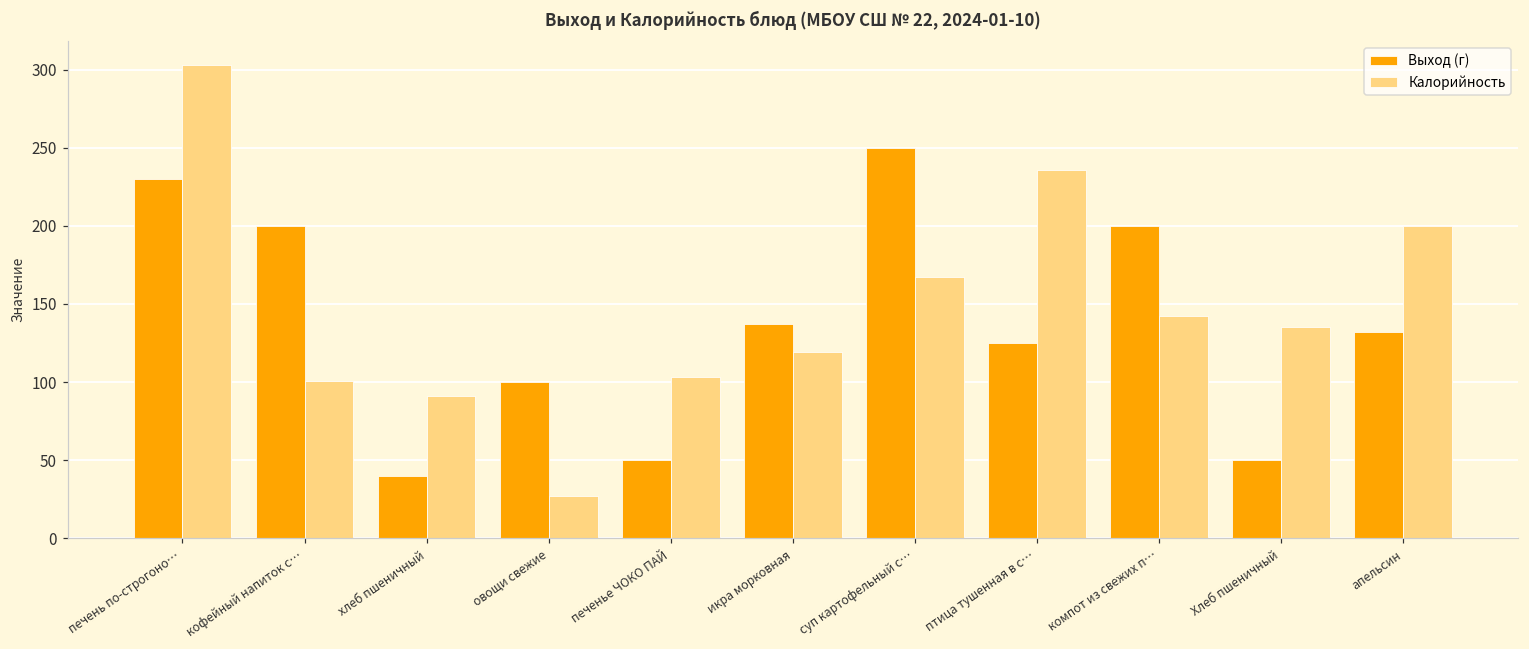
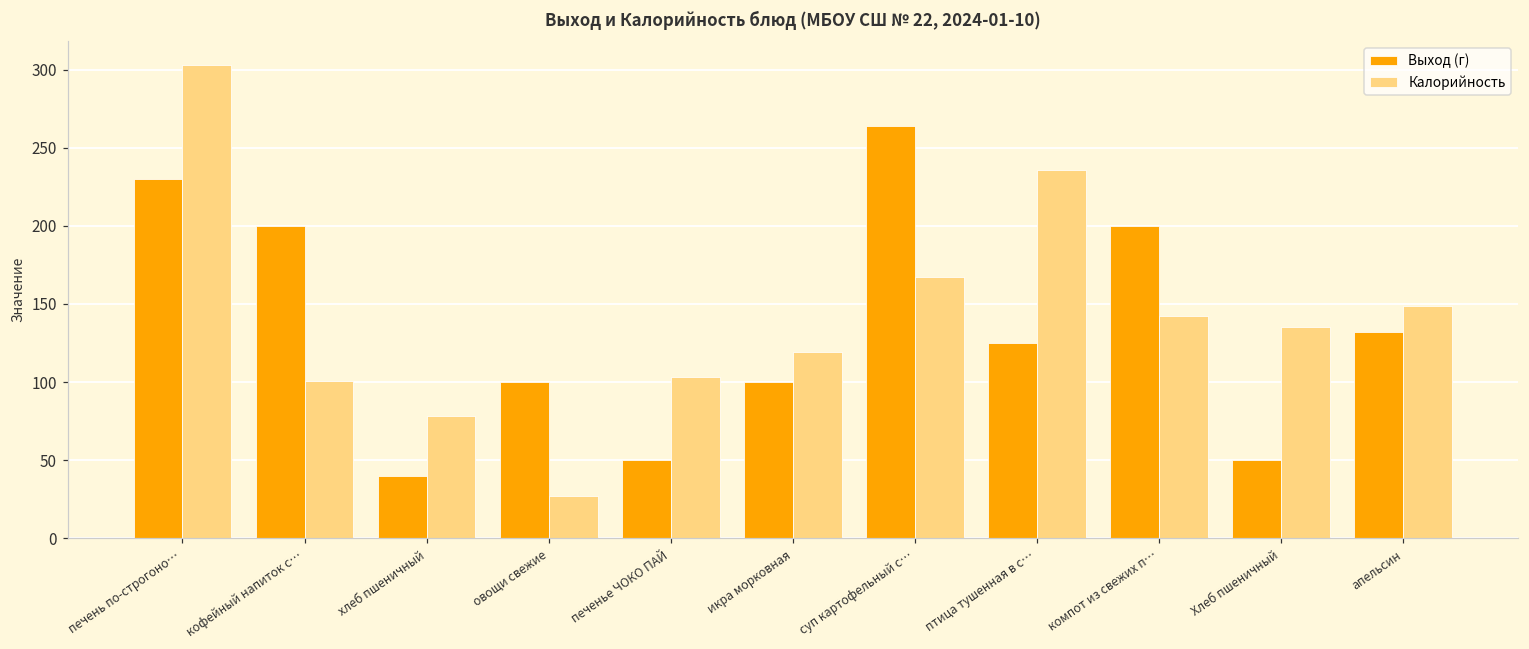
  {
    "Выход (г)": {
      "печень по-строгоно…": 230,
      "кофейный напиток с…": 200,
      "хлеб пшеничный": 40,
      "овощи свежие": 100,
      "печенье ЧОКО ПАЙ": 50,
-     "икра морковная": 137,
-     "суп картофельный с…": 250,
+     "икра морковная": 100,
+     "суп картофельный с…": 264,
      "птица тушенная в с…": 125,
      "компот из свежих п…": 200,
      "Хлеб пшеничный": 50,
      "апельсин": 132
    },
    "Калорийность": {
      "печень по-строгоно…": 303,
      "кофейный напиток с…": 101,
-     "хлеб пшеничный": 91,
+     "хлеб пшеничный": 78,
      "овощи свежие": 27,
      "печенье ЧОКО ПАЙ": 103,
      "икра морковная": 119,
      "суп картофельный с…": 167,
      "птица тушенная в с…": 236,
      "компот из свежих п…": 142,
      "Хлеб пшеничный": 136,
-     "апельсин": 200
+     "апельсин": 149
    }
  }
